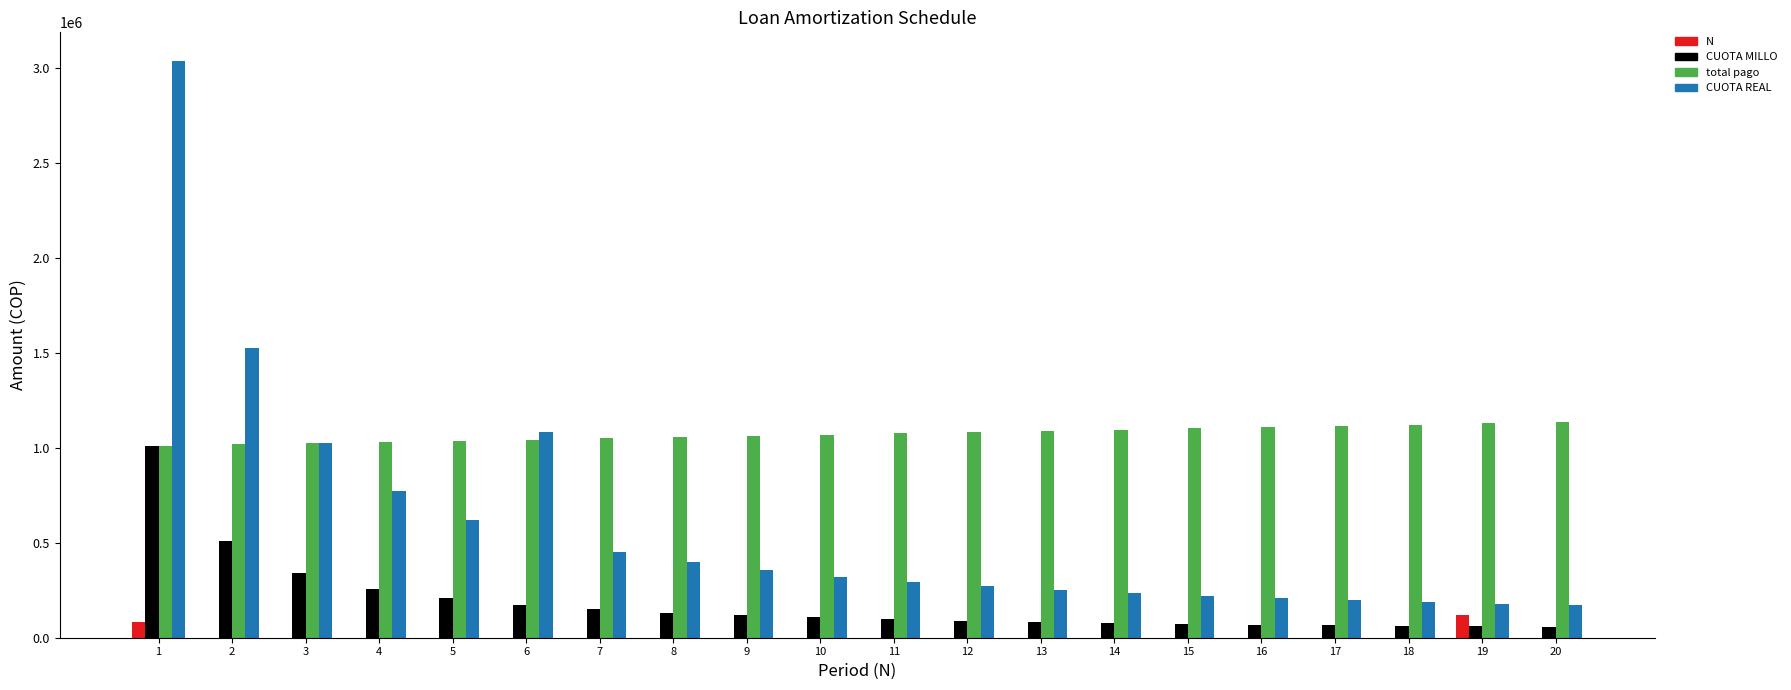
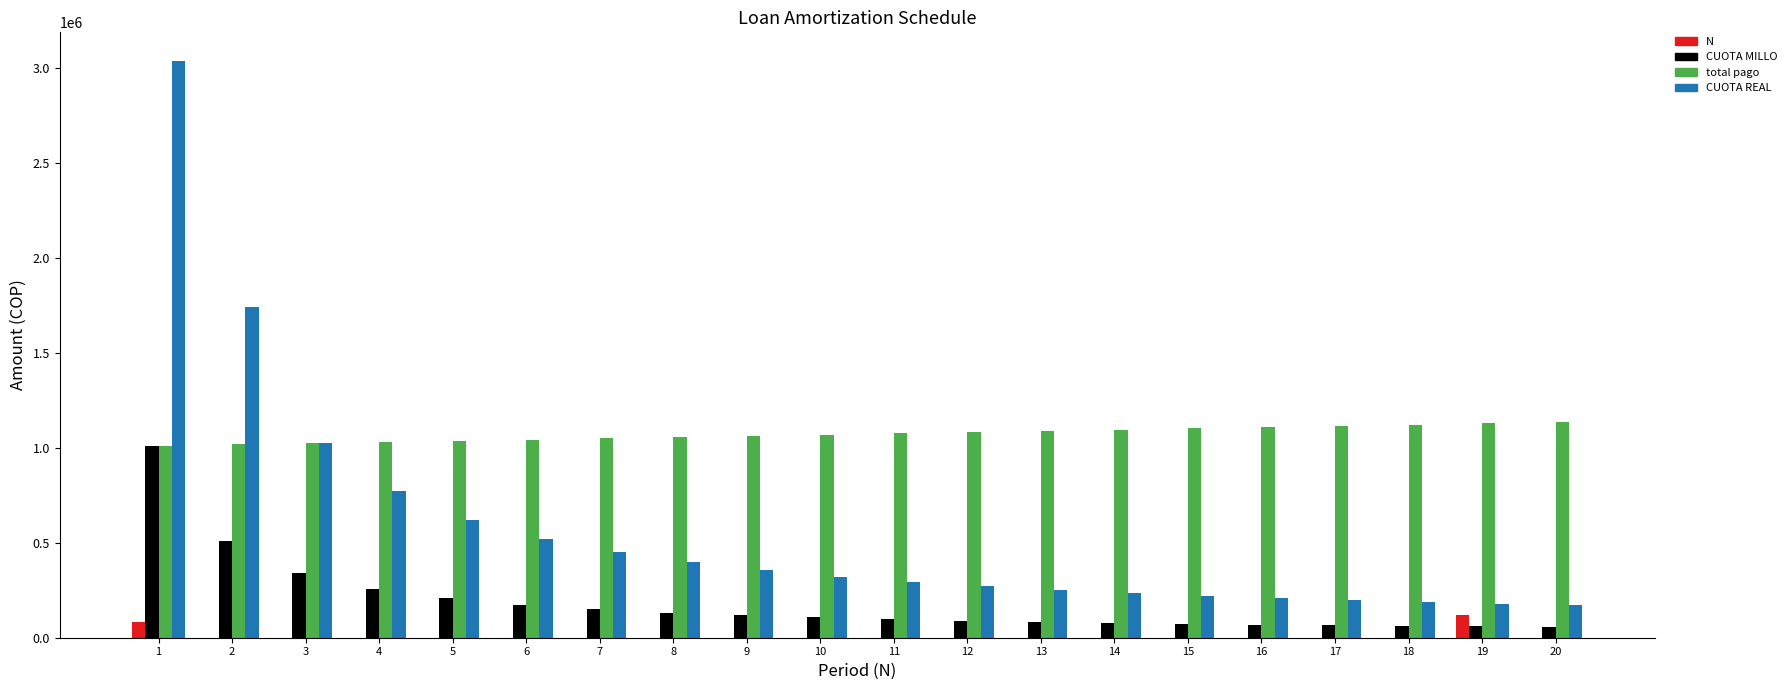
  {
    "N": {
      "1": 80000,
      "19": 120000
    },
    "CUOTA MILLO": {
      "1": 1010000,
      "2": 510000,
      "3": 340000,
      "4": 260000,
      "5": 210000,
      "6": 170000,
      "7": 150000,
      "8": 130000,
      "9": 120000,
      "10": 110000,
      "11": 100000,
      "12": 90000,
      "13": 80000,
      "14": 80000,
      "15": 70000,
      "16": 70000,
      "17": 70000,
      "18": 60000,
      "19": 60000,
      "20": 60000
    },
    "total pago": {
      "1": 1010000,
      "2": 1020000,
      "3": 1030000,
      "4": 1030000,
      "5": 1040000,
      "6": 1040000,
      "7": 1050000,
      "8": 1060000,
      "9": 1060000,
      "10": 1070000,
      "11": 1080000,
      "12": 1080000,
      "13": 1090000,
      "14": 1100000,
      "15": 1100000,
      "16": 1110000,
      "17": 1120000,
      "18": 1120000,
      "19": 1130000,
      "20": 1140000
    },
    "CUOTA REAL": {
      "1": 3040000,
-     "2": 1530000,
+     "2": 1740000,
      "3": 1030000,
      "4": 770000,
      "5": 620000,
-     "6": 1080000,
+     "6": 520000,
      "7": 450000,
      "8": 400000,
      "9": 350000,
      "10": 320000,
      "11": 290000,
      "12": 270000,
      "13": 250000,
      "14": 240000,
      "15": 220000,
      "16": 210000,
      "17": 200000,
      "18": 190000,
      "19": 180000,
      "20": 170000
    }
  }
